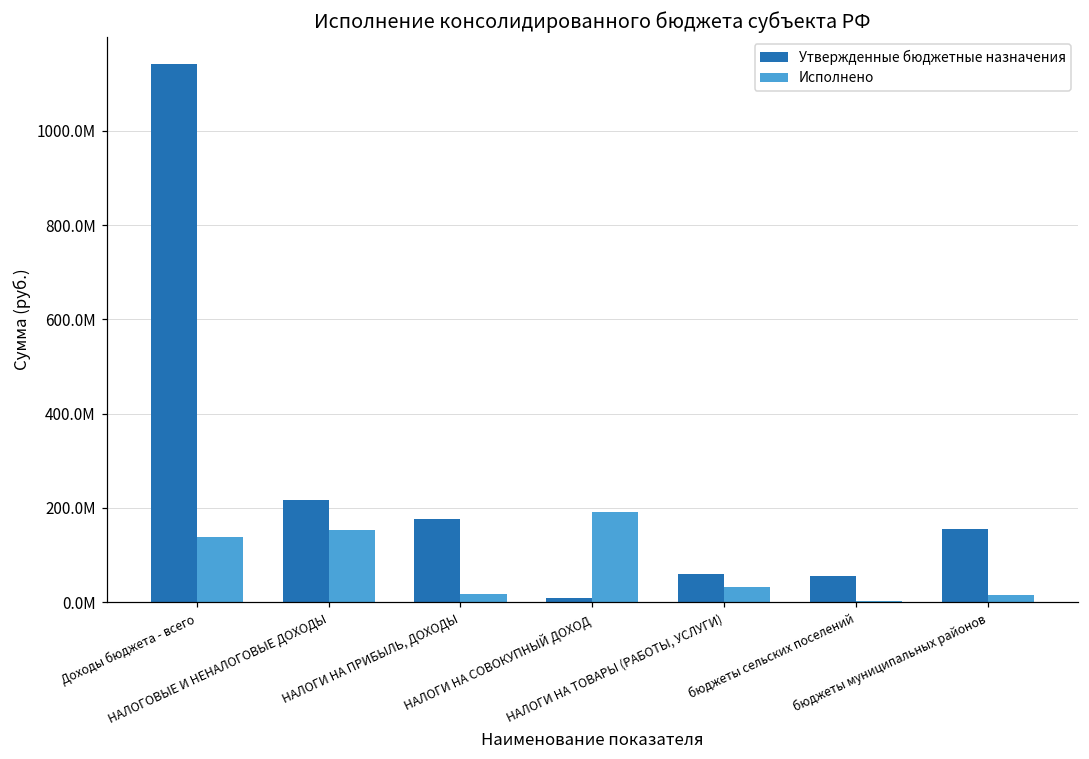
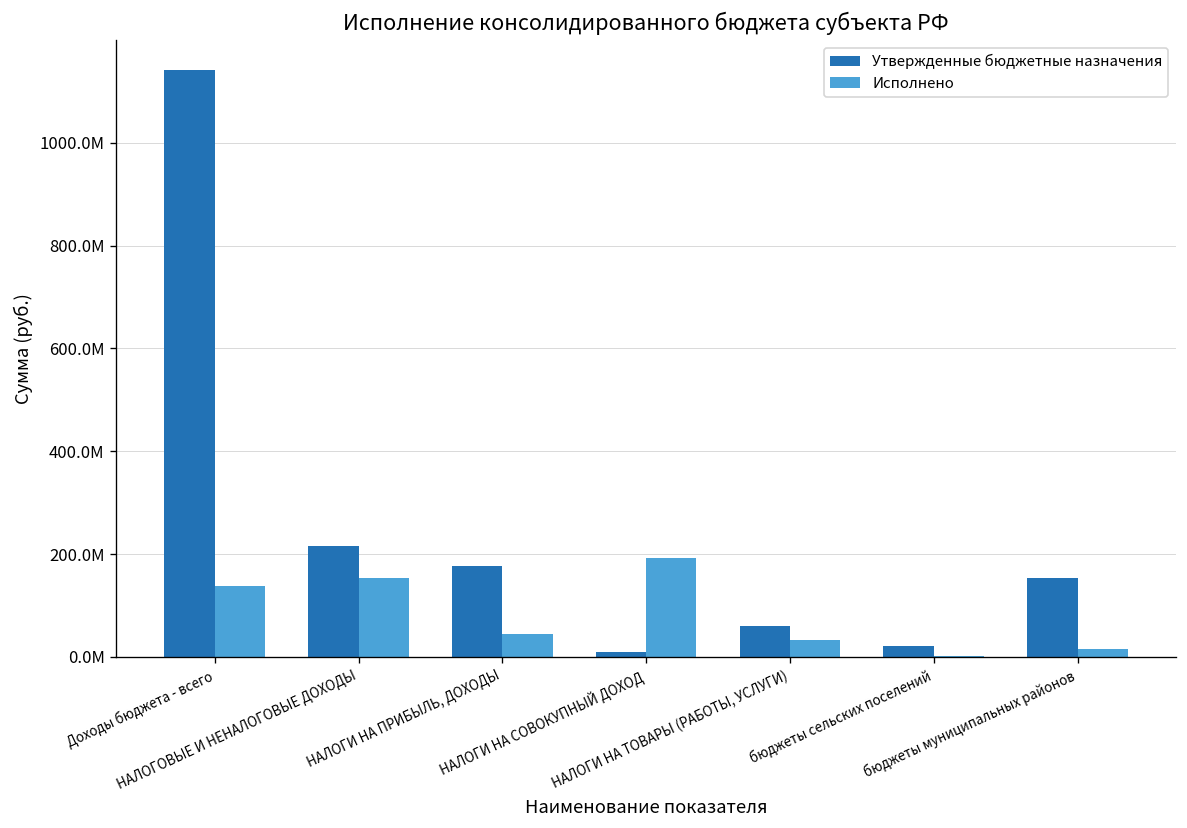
  {
    "Утвержденные бюджетные назначения": {
      "Доходы бюджета - всего": 1140000000,
      "НАЛОГОВЫЕ И НЕНАЛОГОВЫЕ ДОХОДЫ": 220000000,
      "НАЛОГИ НА ПРИБЫЛЬ, ДОХОДЫ": 180000000,
      "НАЛОГИ НА СОВОКУПНЫЙ ДОХОД": 10000000,
      "НАЛОГИ НА ТОВАРЫ (РАБОТЫ, УСЛУГИ)": 60000000,
-     "бюджеты сельских поселений": 60000000,
+     "бюджеты сельских поселений": 20000000,
      "бюджеты муниципальных районов": 150000000
    },
    "Исполнено": {
      "Доходы бюджета - всего": 140000000,
      "НАЛОГОВЫЕ И НЕНАЛОГОВЫЕ ДОХОДЫ": 150000000,
-     "НАЛОГИ НА ПРИБЫЛЬ, ДОХОДЫ": 20000000,
+     "НАЛОГИ НА ПРИБЫЛЬ, ДОХОДЫ": 40000000,
      "НАЛОГИ НА СОВОКУПНЫЙ ДОХОД": 190000000,
      "НАЛОГИ НА ТОВАРЫ (РАБОТЫ, УСЛУГИ)": 30000000,
      "бюджеты муниципальных районов": 10000000
    }
  }
